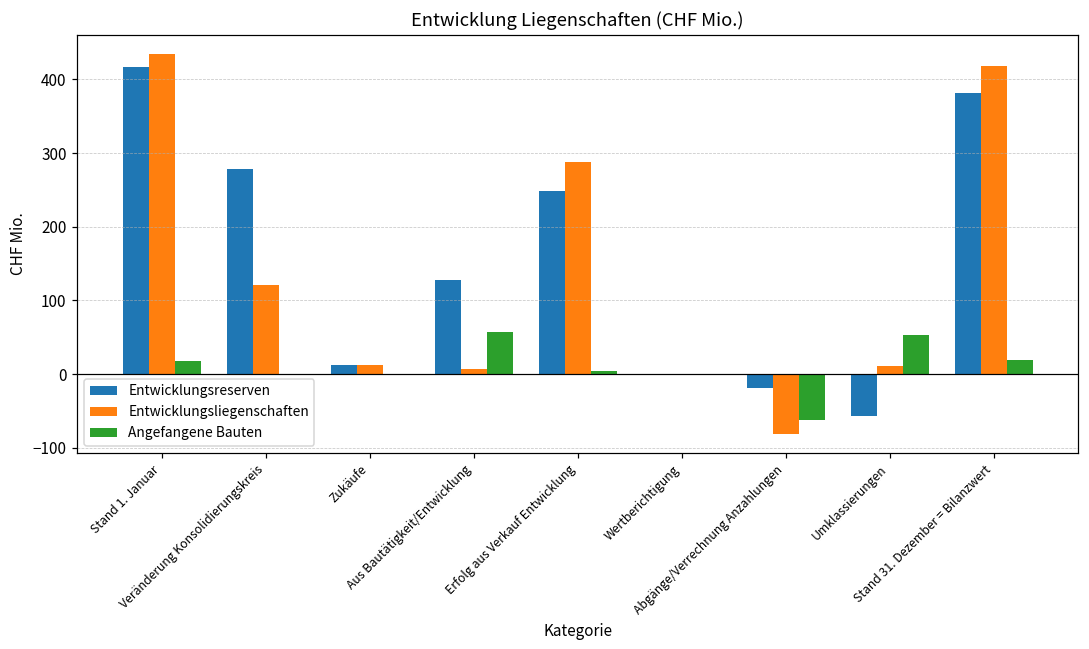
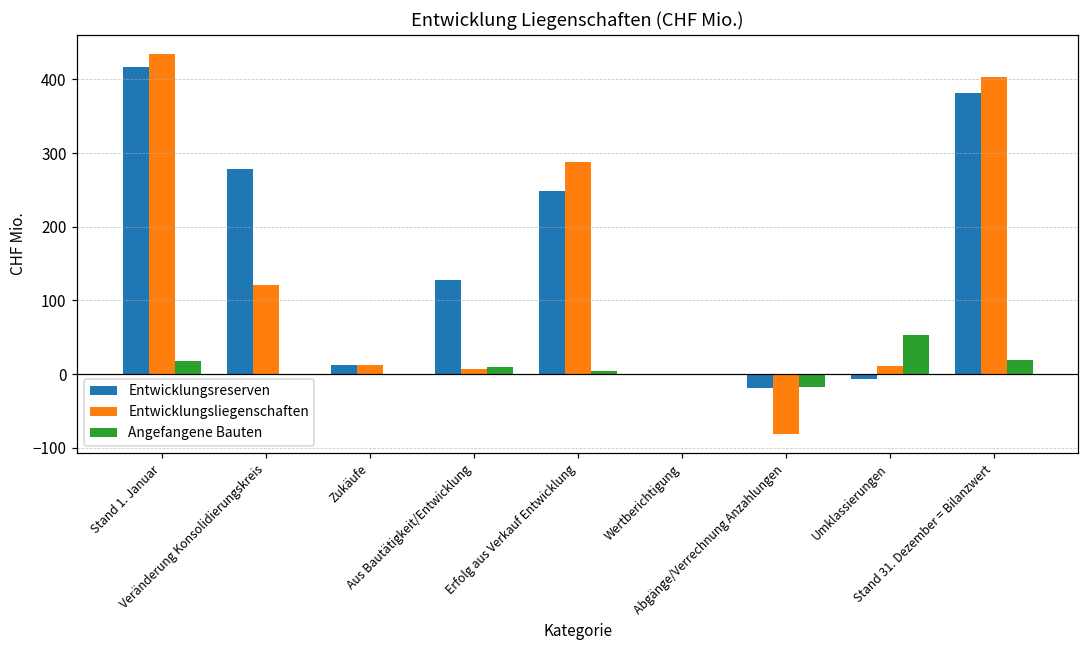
  {
    "Entwicklungsreserven": {
      "Stand 1. Januar": 420,
      "Veränderung Konsolidierungskreis": 280,
      "Zukäufe": 10,
      "Aus Bautätigkeit/Entwicklung": 130,
      "Erfolg aus Verkauf Entwicklung": 250,
      "Wertberichtigung": 0,
      "Abgänge/Verrechnung Anzahlungen": -20,
-     "Umklassierungen": -60,
+     "Umklassierungen": -10,
      "Stand 31. Dezember = Bilanzwert": 380
    },
    "Entwicklungsliegenschaften": {
      "Stand 1. Januar": 430,
      "Veränderung Konsolidierungskreis": 120,
      "Zukäufe": 10,
      "Aus Bautätigkeit/Entwicklung": 10,
      "Erfolg aus Verkauf Entwicklung": 290,
      "Wertberichtigung": 0,
      "Abgänge/Verrechnung Anzahlungen": -80,
      "Umklassierungen": 10,
-     "Stand 31. Dezember = Bilanzwert": 420
+     "Stand 31. Dezember = Bilanzwert": 400
    },
    "Angefangene Bauten": {
      "Stand 1. Januar": 20,
      "Veränderung Konsolidierungskreis": 0,
      "Zukäufe": 0,
-     "Aus Bautätigkeit/Entwicklung": 60,
+     "Aus Bautätigkeit/Entwicklung": 10,
      "Erfolg aus Verkauf Entwicklung": 0,
      "Wertberichtigung": 0,
-     "Abgänge/Verrechnung Anzahlungen": -60,
+     "Abgänge/Verrechnung Anzahlungen": -20,
      "Umklassierungen": 50,
      "Stand 31. Dezember = Bilanzwert": 20
    }
  }
